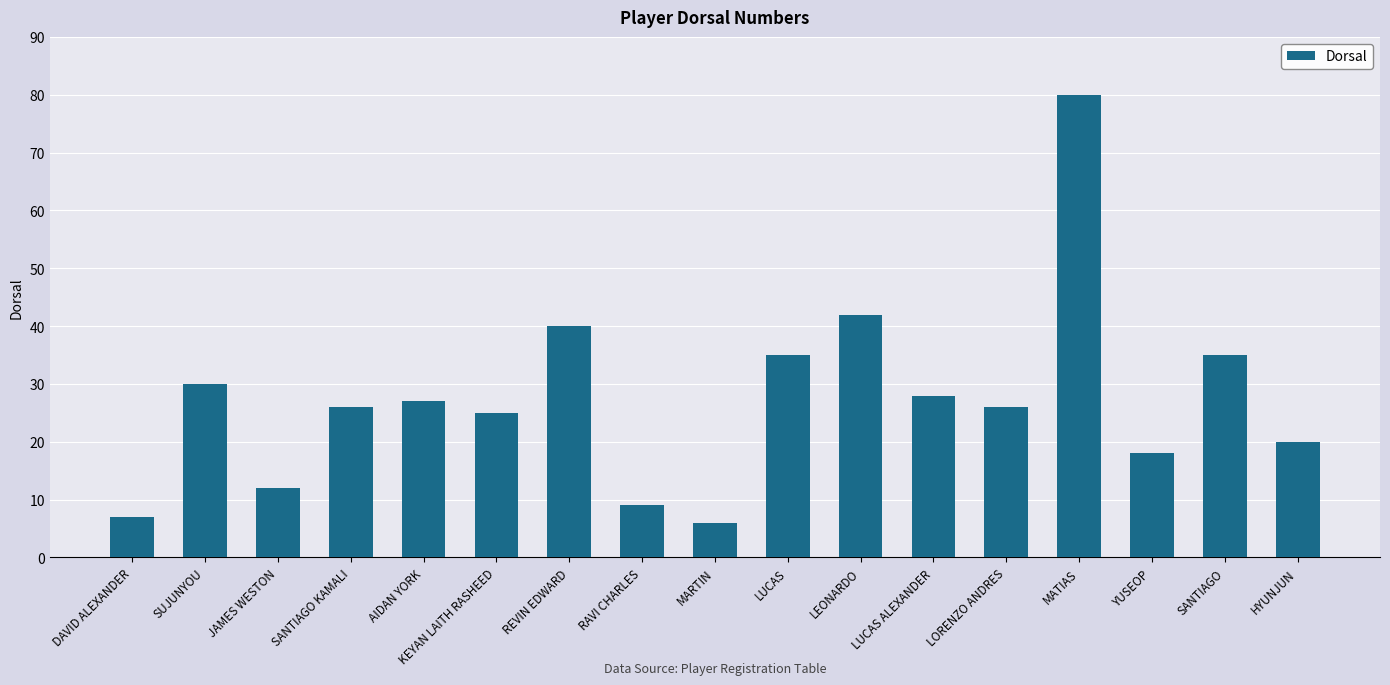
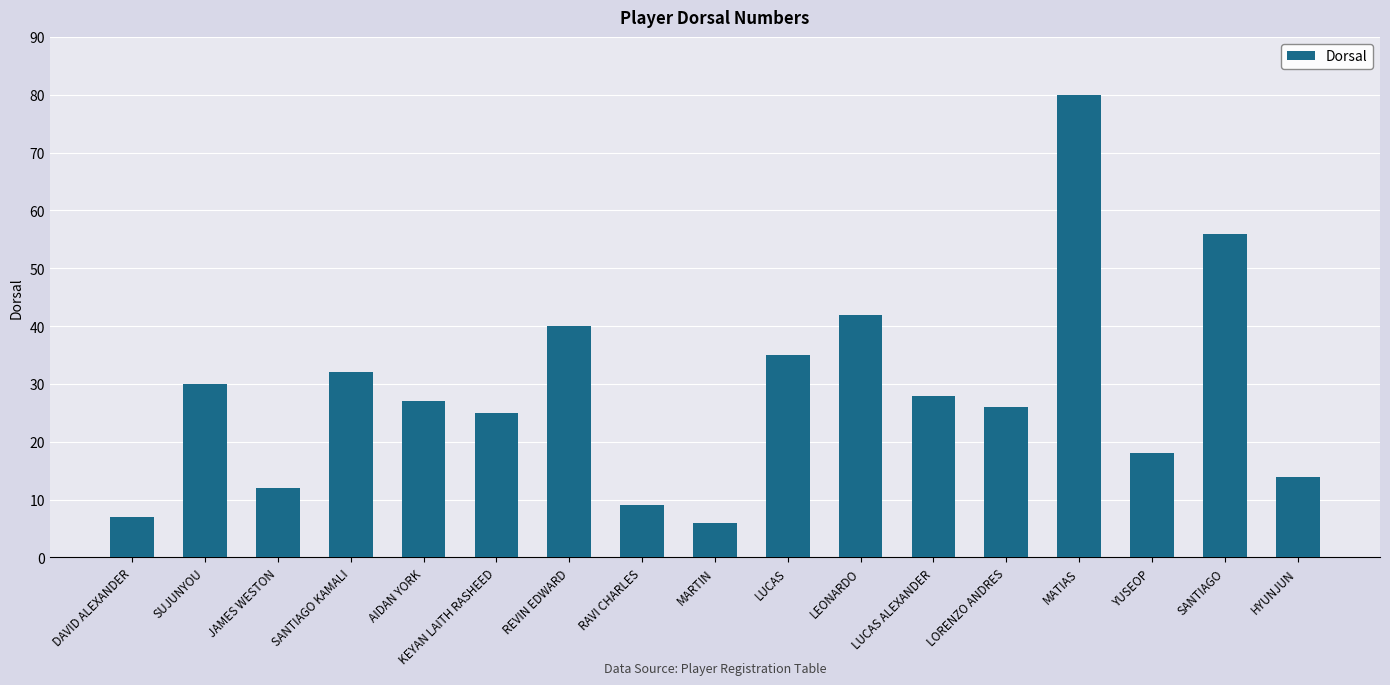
  {
    "DAVID ALEXANDER": 7,
    "SUJUNYOU": 30,
    "JAMES WESTON": 12,
-   "SANTIAGO KAMALI": 26,
+   "SANTIAGO KAMALI": 32,
    "AIDAN YORK": 27,
    "KEYAN LAITH RASHEED": 25,
    "REVIN EDWARD": 40,
    "RAVI CHARLES": 9,
    "MARTIN": 6,
    "LUCAS": 35,
    "LEONARDO": 42,
    "LUCAS ALEXANDER": 28,
    "LORENZO ANDRES": 26,
    "MATIAS": 80,
    "YUSEOP": 18,
-   "SANTIAGO": 35,
-   "HYUNJUN": 20
+   "SANTIAGO": 56,
+   "HYUNJUN": 14
  }
